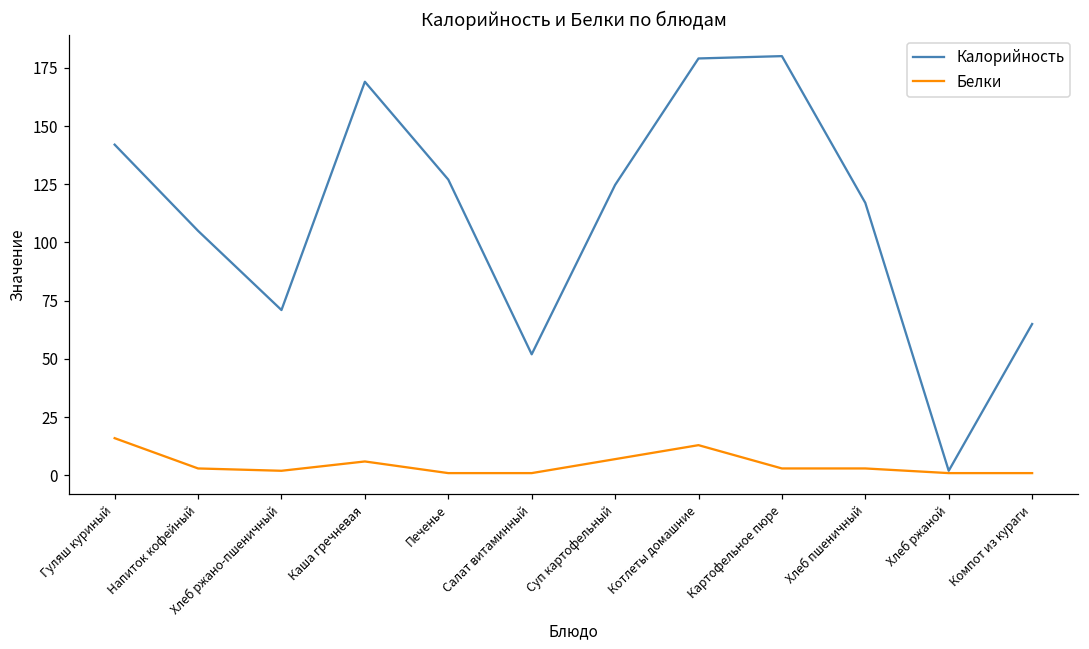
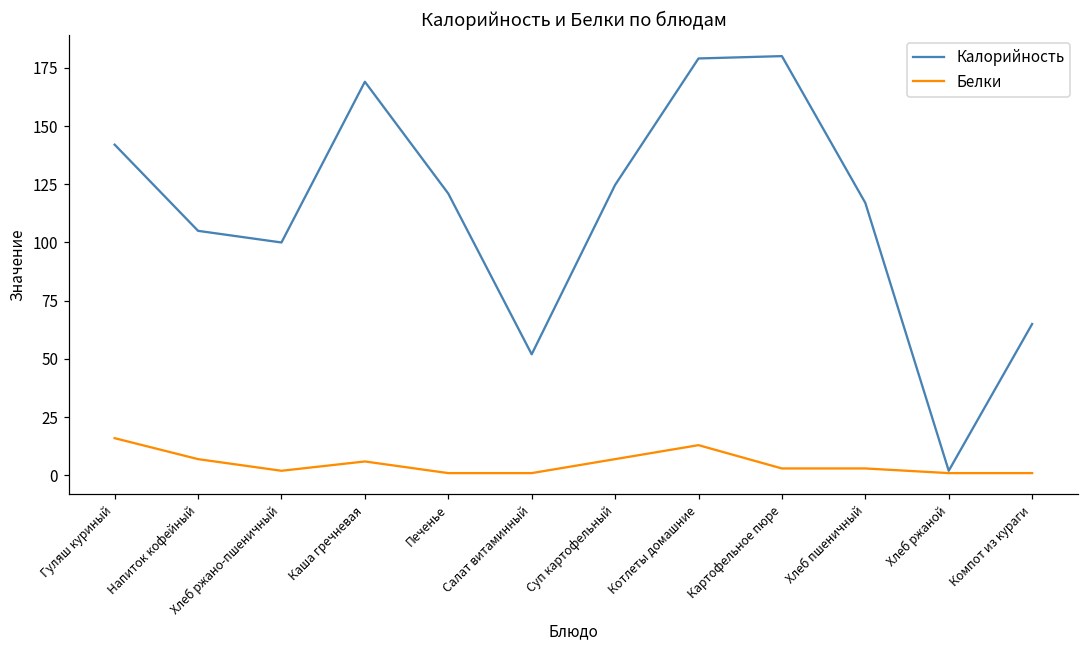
  {
    "Калорийность": {
      "Гуляш куриный": 142,
      "Напиток кофейный": 105,
-     "Хлеб ржано-пшеничный": 71,
+     "Хлеб ржано-пшеничный": 100,
      "Каша гречневая": 169,
-     "Печенье": 127,
+     "Печенье": 121,
      "Салат витаминный": 52,
      "Суп картофельный": 125,
      "Котлеты домашние": 179,
      "Картофельное пюре": 180,
      "Хлеб пшеничный": 117,
      "Компот из кураги": 65
    },
    "Белки": {
      "Гуляш куриный": 16,
-     "Напиток кофейный": 3,
+     "Напиток кофейный": 7,
      "Хлеб ржано-пшеничный": 2,
      "Каша гречневая": 6,
      "Печенье": 1,
      "Салат витаминный": 1,
      "Суп картофельный": 7,
      "Котлеты домашние": 13,
      "Картофельное пюре": 3,
      "Хлеб пшеничный": 3,
      "Компот из кураги": 1
    }
  }
